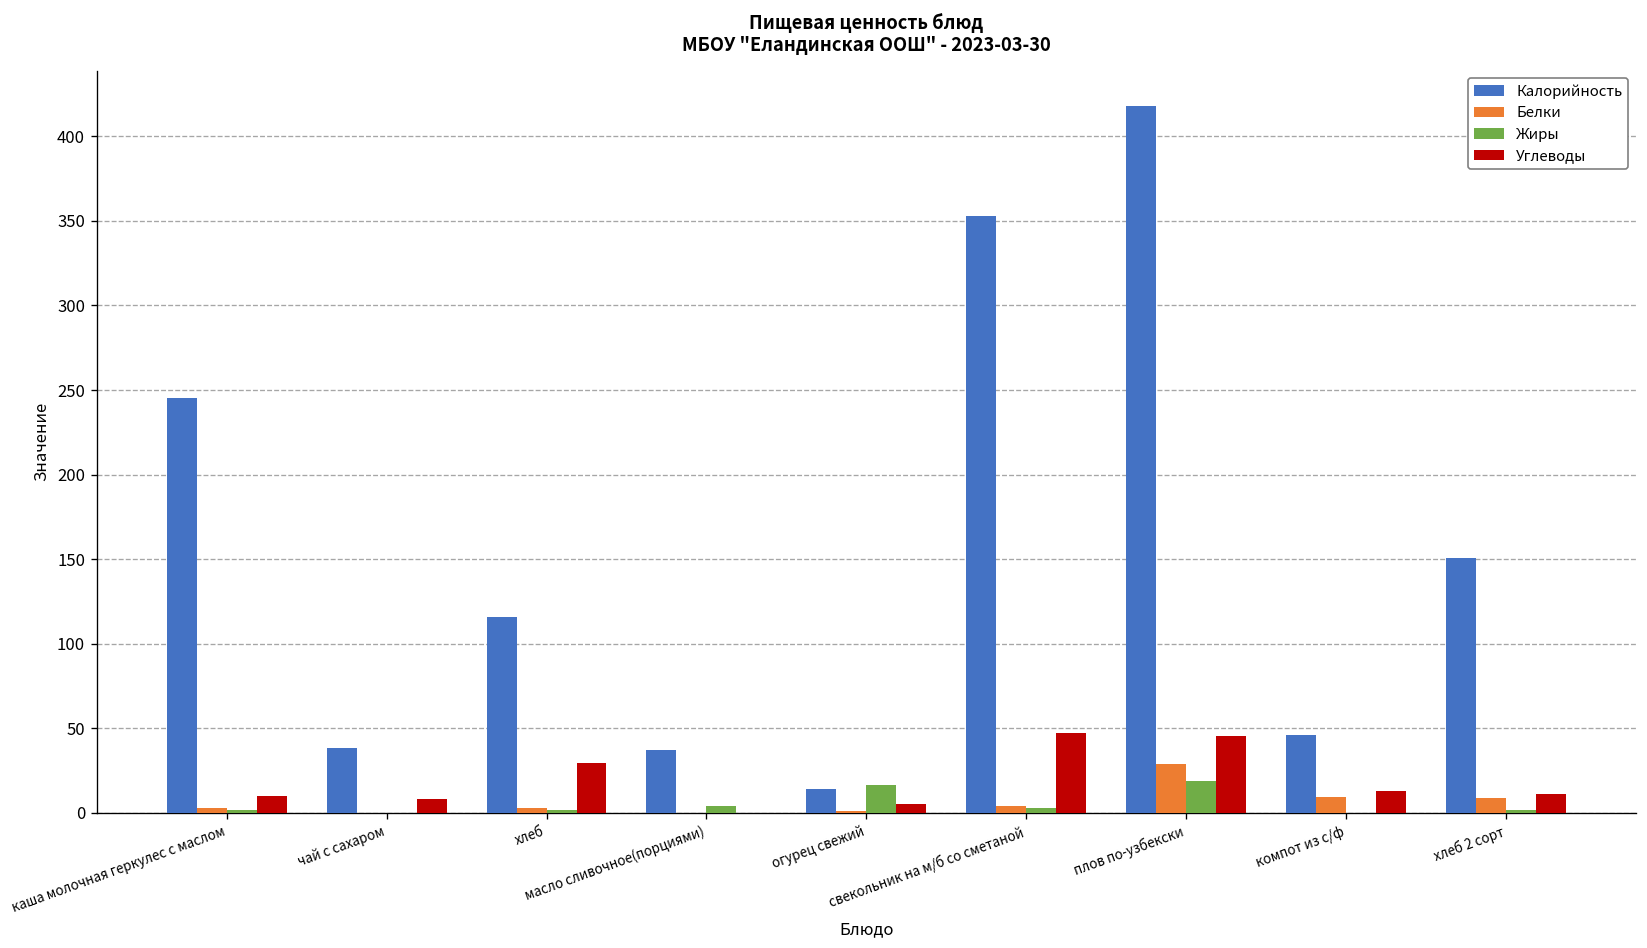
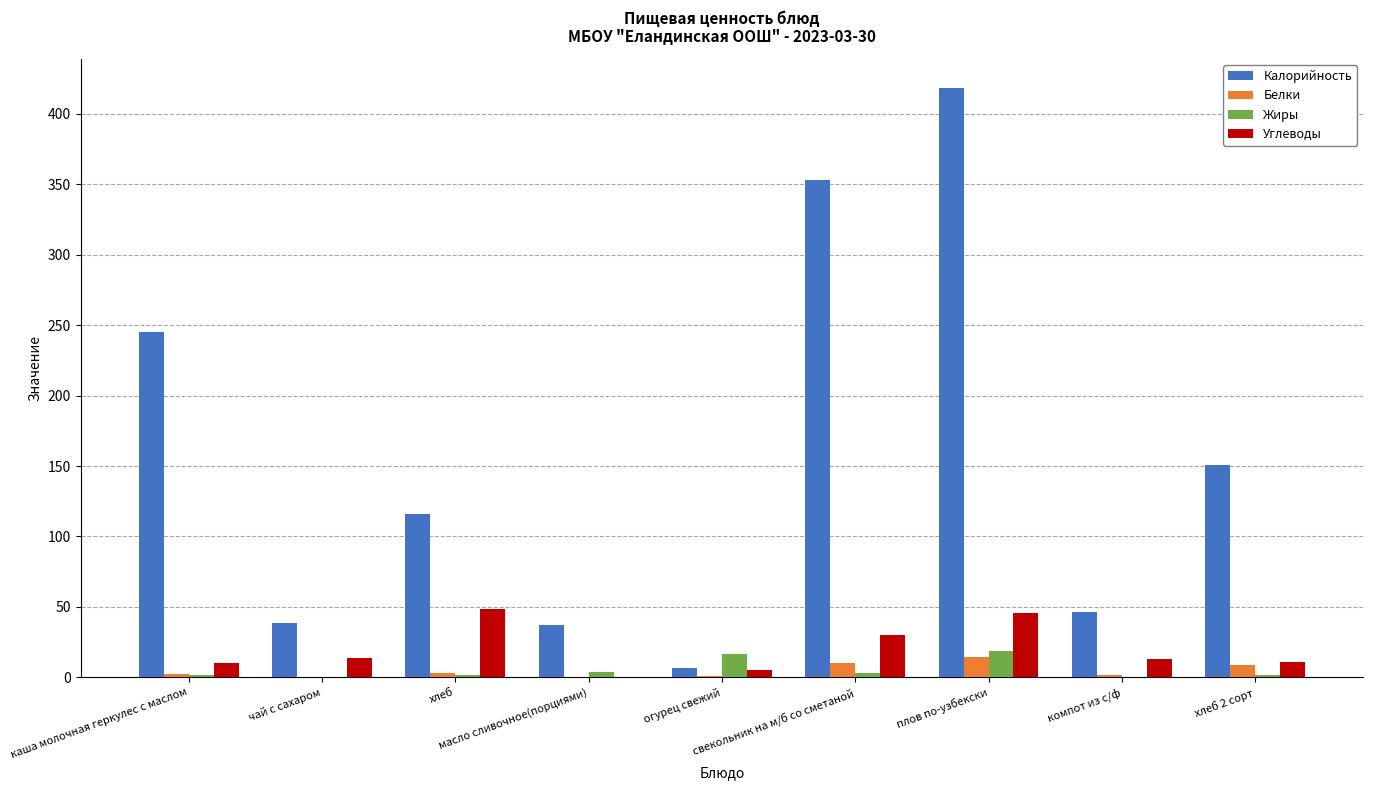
  {
    "Калорийность": {
      "каша молочная геркулес с маслом": 245,
      "чай с сахаром": 38,
      "хлеб": 116,
      "масло сливочное(порциями)": 38,
-     "огурец свежий": 14,
+     "огурец свежий": 7,
      "свекольник на м/б со сметаной": 353,
      "плов по-узбекски": 418,
      "компот из с/ф": 46,
      "хлеб 2 сорт": 151
    },
    "Белки": {
      "каша молочная геркулес с маслом": 3,
      "хлеб": 3,
      "масло сливочное(порциями)": 0,
-     "свекольник на м/б со сметаной": 4,
-     "плов по-узбекски": 29,
-     "компот из с/ф": 9,
+     "свекольник на м/б со сметаной": 10,
+     "плов по-узбекски": 14,
+     "компот из с/ф": 1,
      "хлеб 2 сорт": 9
    },
    "Жиры": {
      "чай с сахаром": 0,
      "масло сливочное(порциями)": 4,
      "огурец свежий": 17,
      "свекольник на м/б со сметаной": 3,
      "плов по-узбекски": 19,
      "компот из с/ф": 0
    },
    "Углеводы": {
      "каша молочная геркулес с маслом": 10,
-     "чай с сахаром": 8,
-     "хлеб": 29,
+     "чай с сахаром": 14,
+     "хлеб": 49,
      "огурец свежий": 5,
-     "свекольник на м/б со сметаной": 47,
+     "свекольник на м/б со сметаной": 30,
      "плов по-узбекски": 45,
      "компот из с/ф": 13,
      "хлеб 2 сорт": 11
    }
  }
